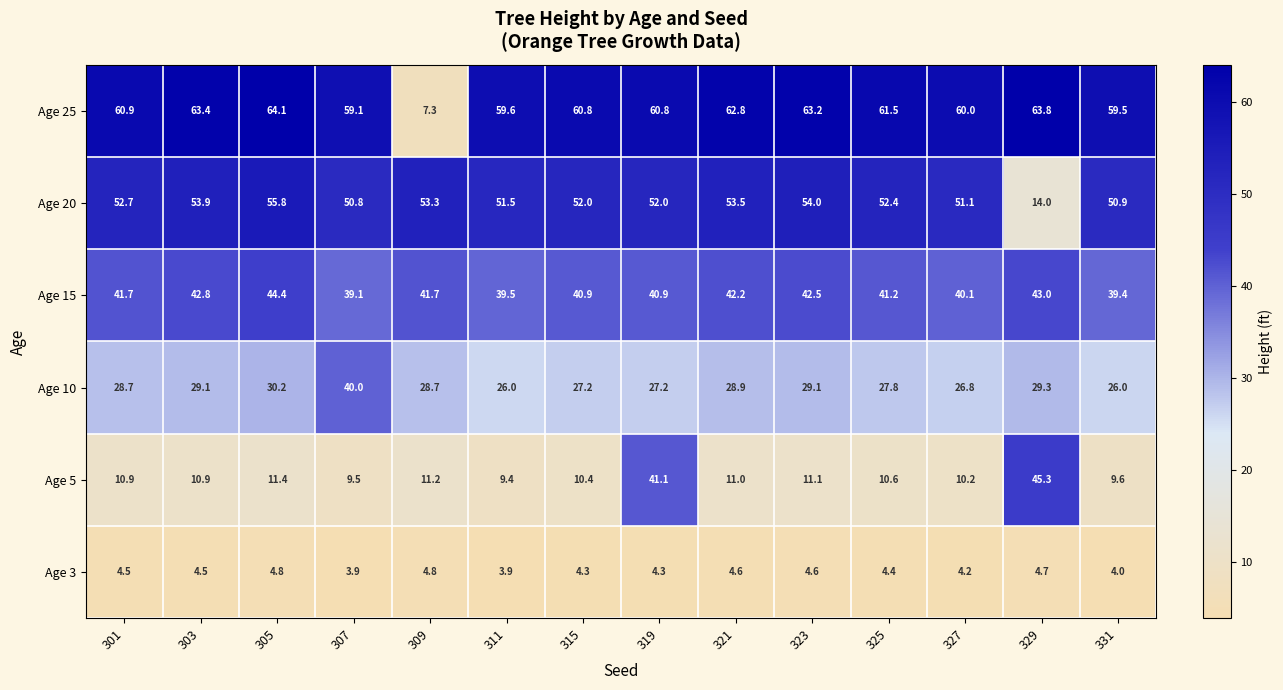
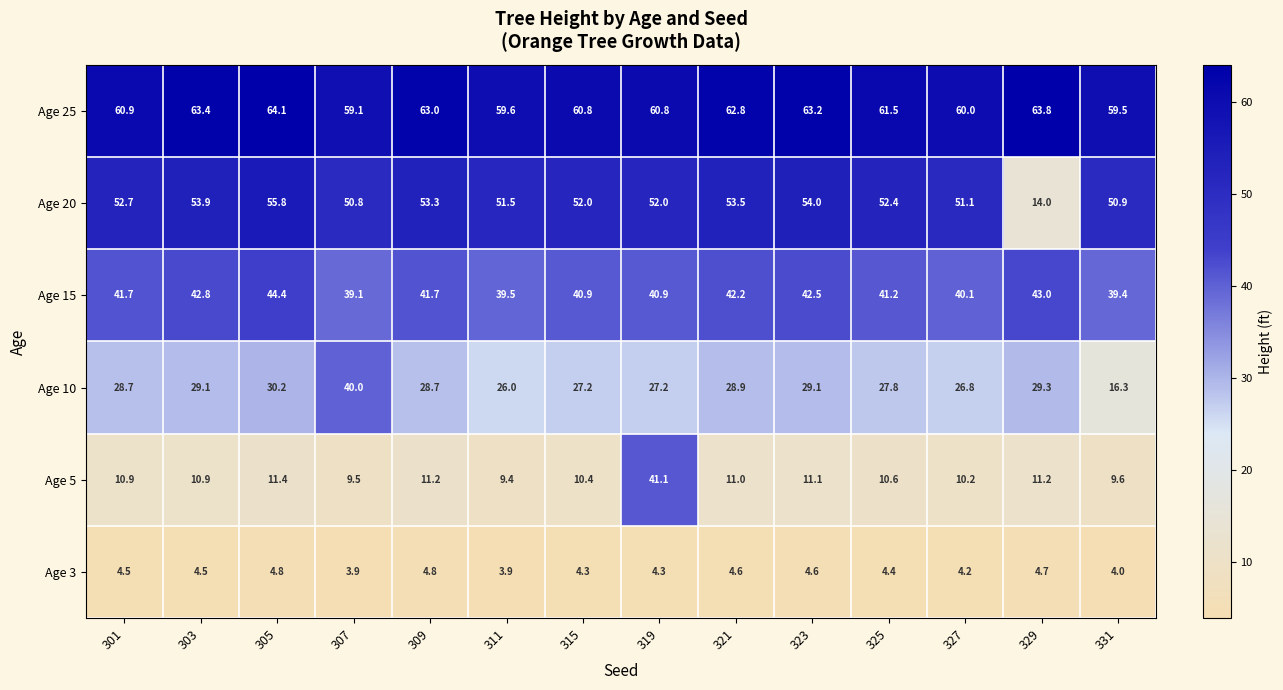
  {
    "Age 25": {
      "301": 60.9,
      "303": 63.4,
      "305": 64.1,
      "307": 59.1,
-     "309": 7.3,
+     "309": 63.0,
      "311": 59.6,
      "315": 60.8,
      "319": 60.8,
      "321": 62.8,
      "323": 63.2,
      "325": 61.5,
      "327": 60.0,
      "329": 63.8,
      "331": 59.5
    },
    "Age 20": {
      "301": 52.7,
      "303": 53.9,
      "305": 55.8,
      "307": 50.8,
      "309": 53.3,
      "311": 51.5,
      "315": 52.0,
      "319": 52.0,
      "321": 53.5,
      "323": 54.0,
      "325": 52.4,
      "327": 51.1,
      "329": 14.0,
      "331": 50.9
    },
    "Age 15": {
      "301": 41.7,
      "303": 42.8,
      "305": 44.4,
      "307": 39.1,
      "309": 41.7,
      "311": 39.5,
      "315": 40.9,
      "319": 40.9,
      "321": 42.2,
      "323": 42.5,
      "325": 41.2,
      "327": 40.1,
      "329": 43.0,
      "331": 39.4
    },
    "Age 10": {
      "301": 28.7,
      "303": 29.1,
      "305": 30.2,
      "307": 40.0,
      "309": 28.7,
      "311": 26.0,
      "315": 27.2,
      "319": 27.2,
      "321": 28.9,
      "323": 29.1,
      "325": 27.8,
      "327": 26.8,
      "329": 29.3,
-     "331": 26.0
+     "331": 16.3
    },
    "Age 5": {
      "301": 10.9,
      "303": 10.9,
      "305": 11.4,
      "307": 9.5,
      "309": 11.2,
      "311": 9.4,
      "315": 10.4,
      "319": 41.1,
      "321": 11.0,
      "323": 11.1,
      "325": 10.6,
      "327": 10.2,
-     "329": 45.3,
+     "329": 11.2,
      "331": 9.6
    },
    "Age 3": {
      "301": 4.5,
      "303": 4.5,
      "305": 4.8,
      "307": 3.9,
      "309": 4.8,
      "311": 3.9,
      "315": 4.3,
      "319": 4.3,
      "321": 4.6,
      "323": 4.6,
      "325": 4.4,
      "327": 4.2,
      "329": 4.7,
      "331": 4.0
    }
  }
